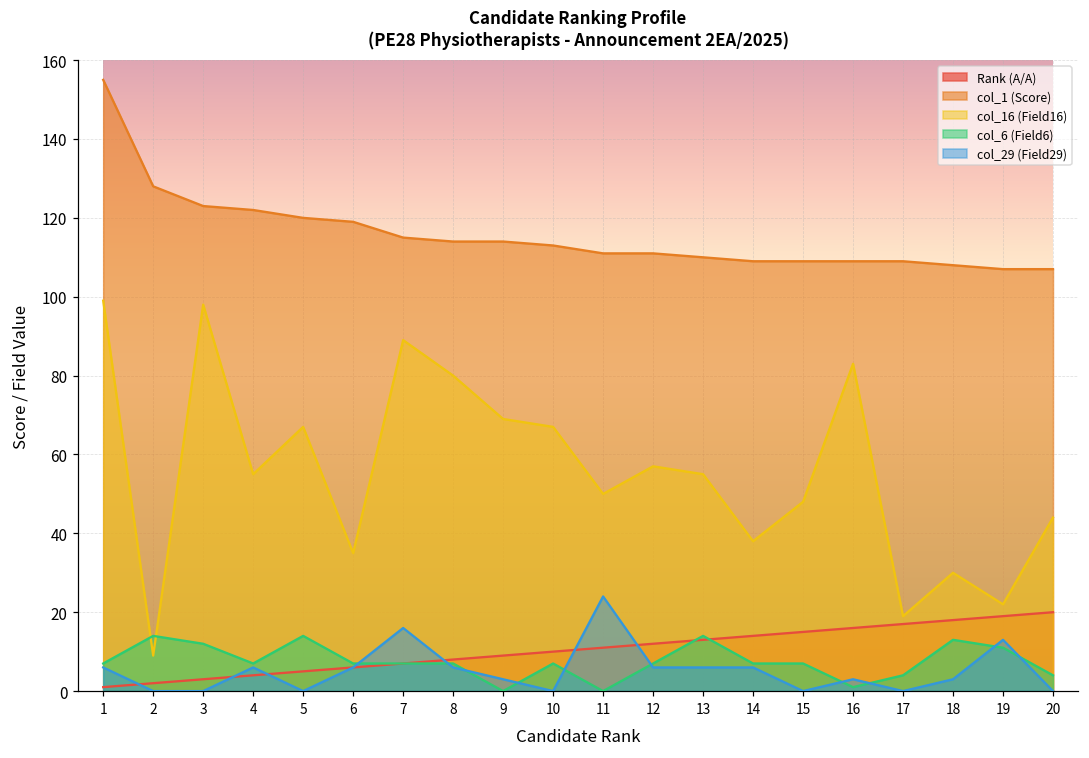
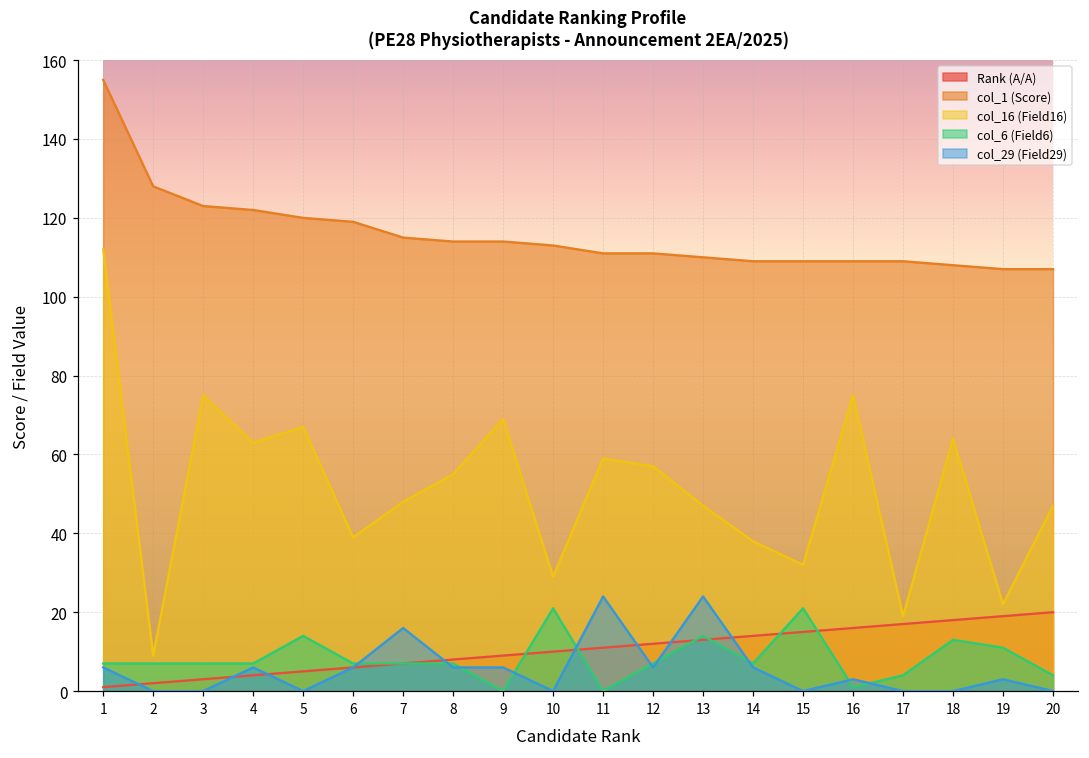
  {
    "col_16 (Field16)": {
-     "1": 99,
+     "1": 112,
      "2": 9,
-     "3": 98,
-     "4": 55,
+     "3": 75,
+     "4": 63,
      "5": 67,
-     "6": 35,
-     "7": 89,
-     "8": 80,
+     "6": 39,
+     "7": 48,
+     "8": 55,
      "9": 69,
-     "10": 67,
-     "11": 50,
+     "10": 29,
+     "11": 59,
      "12": 57,
-     "13": 55,
+     "13": 47,
      "14": 38,
-     "15": 48,
-     "16": 83,
+     "15": 32,
+     "16": 75,
      "17": 19,
-     "18": 30,
+     "18": 64,
      "19": 22,
-     "20": 44
+     "20": 47
    },
    "col_6 (Field6)": {
      "1": 7,
-     "2": 14,
-     "3": 12,
+     "2": 7,
+     "3": 7,
      "4": 7,
      "5": 14,
      "6": 7,
      "8": 7,
      "9": 0,
-     "10": 7,
+     "10": 21,
      "11": 0,
      "12": 7,
      "13": 14,
      "14": 7,
-     "15": 7,
+     "15": 21,
      "16": 1,
      "17": 4,
      "18": 13,
      "19": 11,
      "20": 4
    },
    "col_29 (Field29)": {
      "1": 6,
      "2": 0,
      "3": 0,
      "4": 6,
      "5": 0,
      "7": 16,
      "8": 6,
-     "9": 3,
+     "9": 6,
      "10": 0,
      "11": 24,
      "12": 6,
-     "13": 6,
+     "13": 24,
      "14": 6,
      "15": 0,
      "16": 3,
      "17": 0,
-     "18": 3,
-     "19": 13,
+     "18": 0,
+     "19": 3,
      "20": 0
    }
  }
